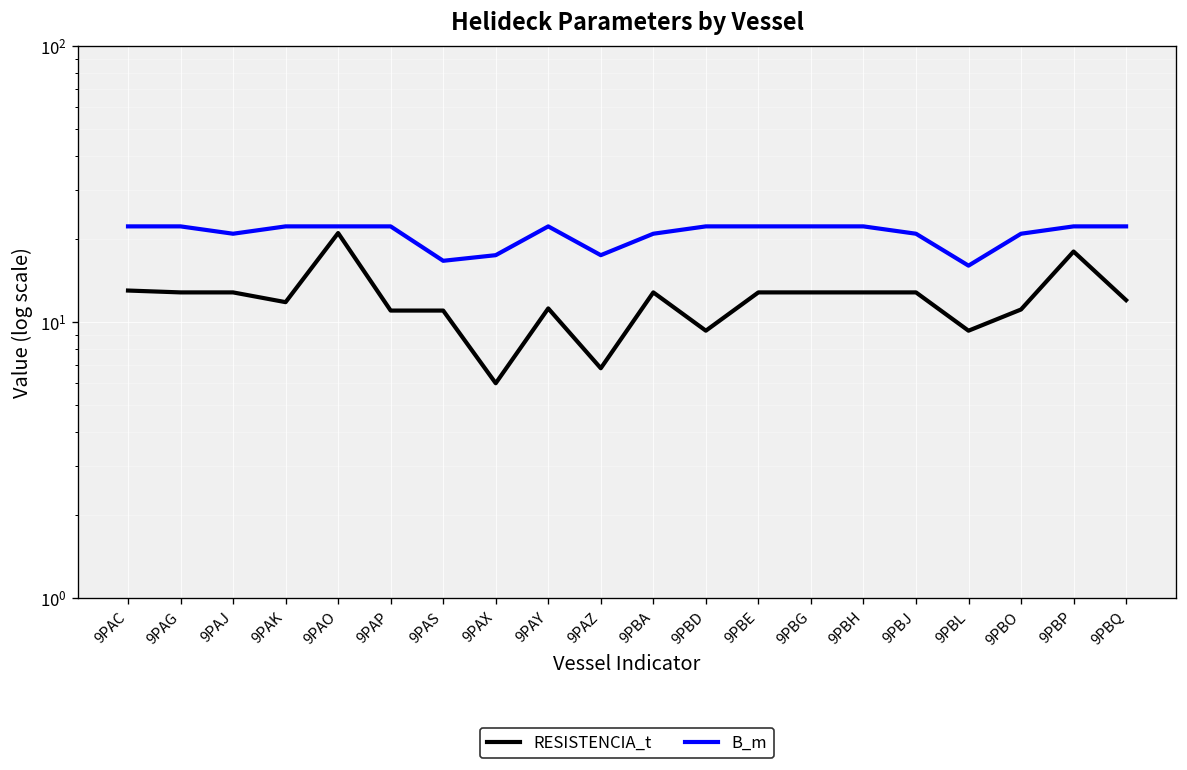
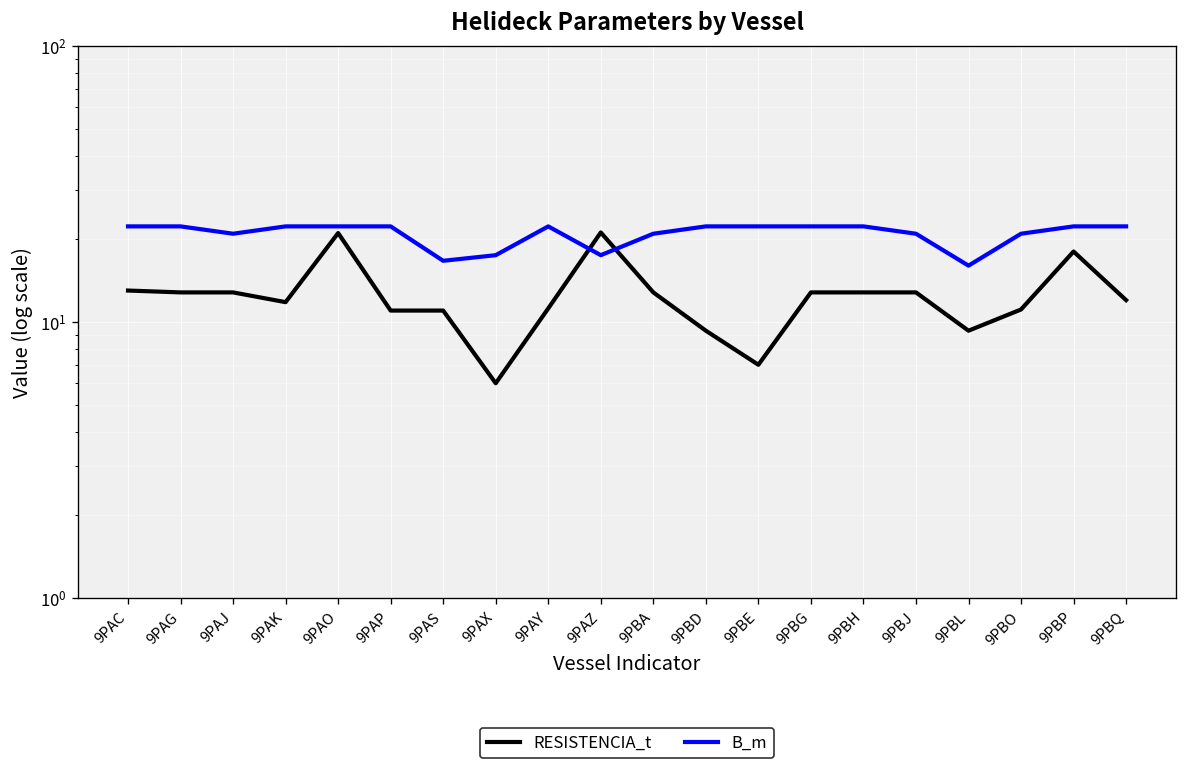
  {
    "RESISTENCIA_t": {
      "9PAC": 13,
      "9PAG": 13,
      "9PAJ": 13,
      "9PAK": 12,
      "9PAO": 21,
      "9PAP": 11,
      "9PAS": 11,
      "9PAX": 6.0,
      "9PAY": 11,
-     "9PAZ": 6.8,
+     "9PAZ": 21,
      "9PBA": 13,
      "9PBD": 9.3,
-     "9PBE": 13,
+     "9PBE": 7.0,
      "9PBG": 13,
      "9PBH": 13,
      "9PBJ": 13,
      "9PBL": 9.3,
      "9PBO": 11,
      "9PBP": 18,
      "9PBQ": 12
    },
    "B_m": {
      "9PAC": 22,
      "9PAG": 22,
      "9PAJ": 21,
      "9PAK": 22,
      "9PAO": 22,
      "9PAP": 22,
      "9PAS": 17,
      "9PAX": 17,
      "9PAY": 22,
      "9PAZ": 17,
      "9PBA": 21,
      "9PBD": 22,
      "9PBE": 22,
      "9PBG": 22,
      "9PBH": 22,
      "9PBJ": 21,
      "9PBL": 16,
      "9PBO": 21,
      "9PBP": 22,
      "9PBQ": 22
    }
  }
